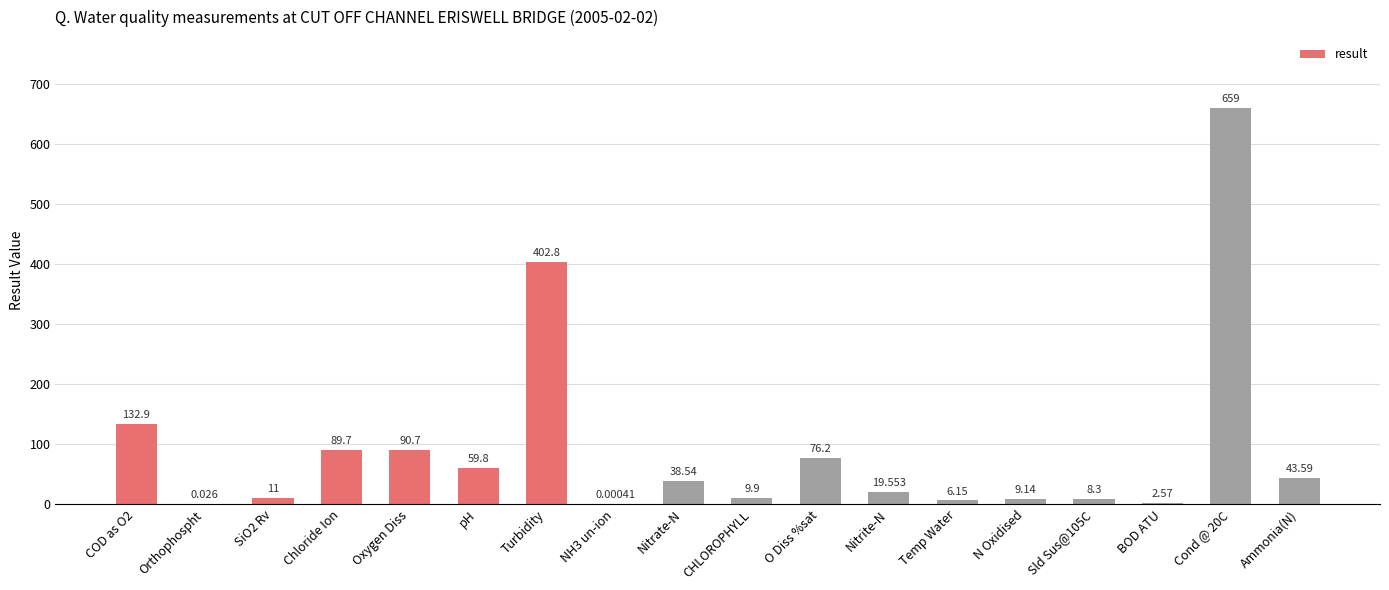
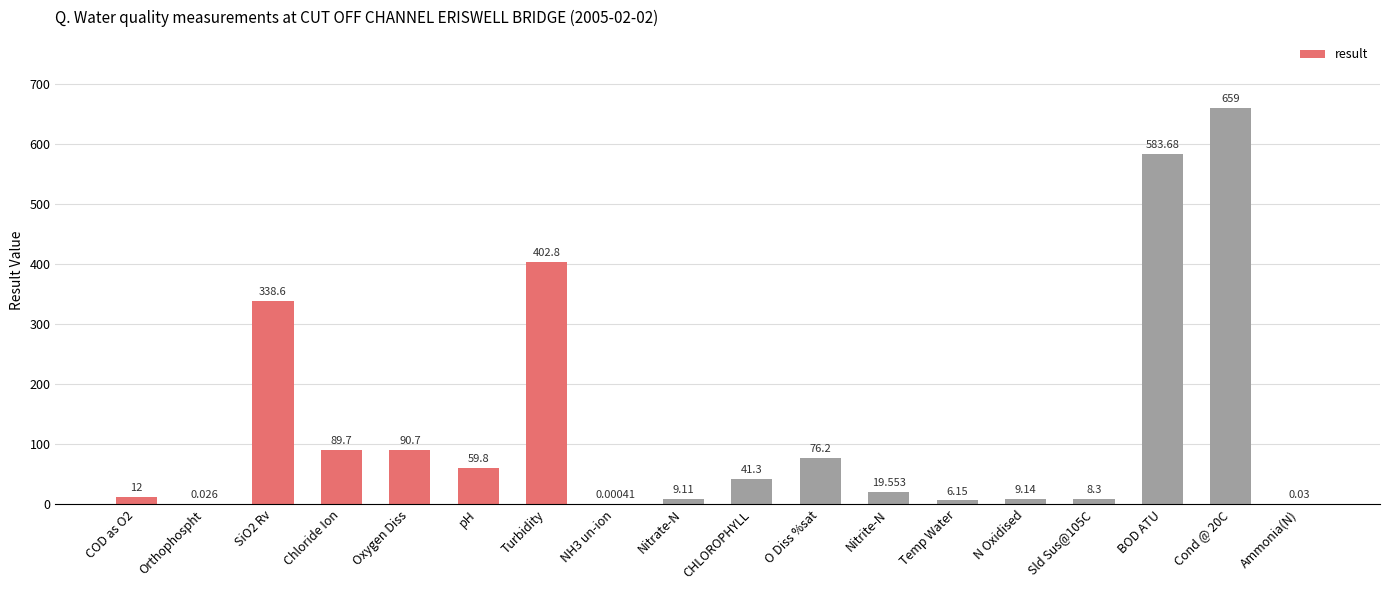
  {
-   "COD as O2": 132.9,
+   "COD as O2": 12,
    "Orthophospht": 0.026,
-   "SiO2 Rv": 11,
+   "SiO2 Rv": 338.6,
    "Chloride Ion": 89.7,
    "Oxygen Diss": 90.7,
    "pH": 59.8,
    "Turbidity": 402.8,
    "NH3 un-ion": 0.00041,
-   "Nitrate-N": 38.54,
-   "CHLOROPHYLL": 9.9,
+   "Nitrate-N": 9.11,
+   "CHLOROPHYLL": 41.3,
    "O Diss %sat": 76.2,
    "Nitrite-N": 19.553,
    "Temp Water": 6.15,
    "N Oxidised": 9.14,
    "Sld Sus@105C": 8.3,
-   "BOD ATU": 2.57,
+   "BOD ATU": 583.68,
    "Cond @ 20C": 659,
-   "Ammonia(N)": 43.59
+   "Ammonia(N)": 0.03
  }
